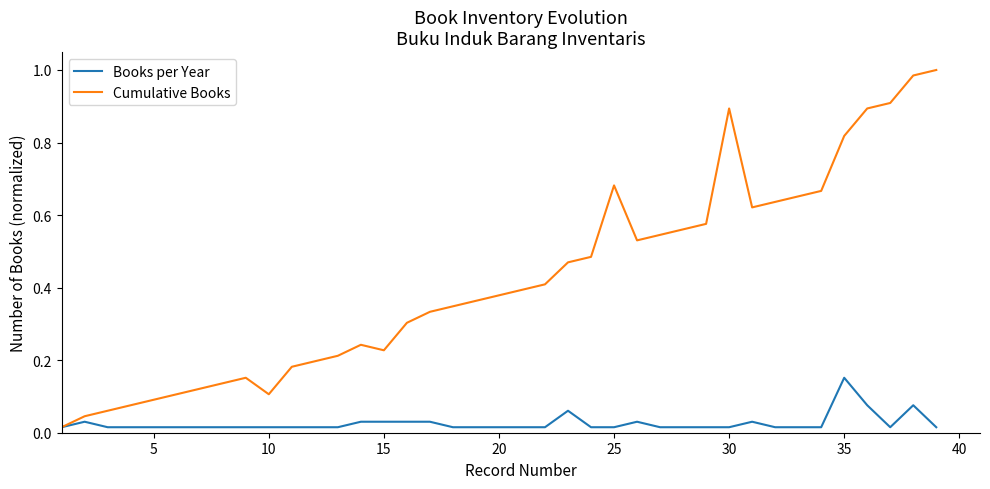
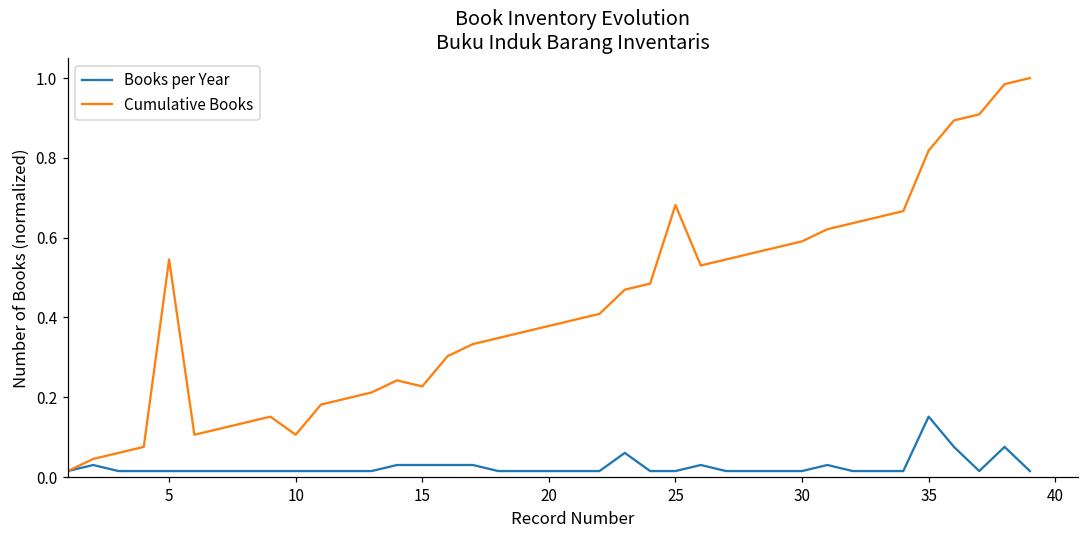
  {
    "Books per Year": {
      "5": 0.02,
      "10": 0.02,
      "15": 0.03,
      "20": 0.02,
      "25": 0.02,
      "30": 0.02,
      "35": 0.15
    },
    "Cumulative Books": {
-     "5": 0.09,
+     "5": 0.55,
      "10": 0.11,
      "15": 0.23,
      "20": 0.38,
      "25": 0.68,
-     "30": 0.89,
+     "30": 0.59,
      "35": 0.82
    }
  }
